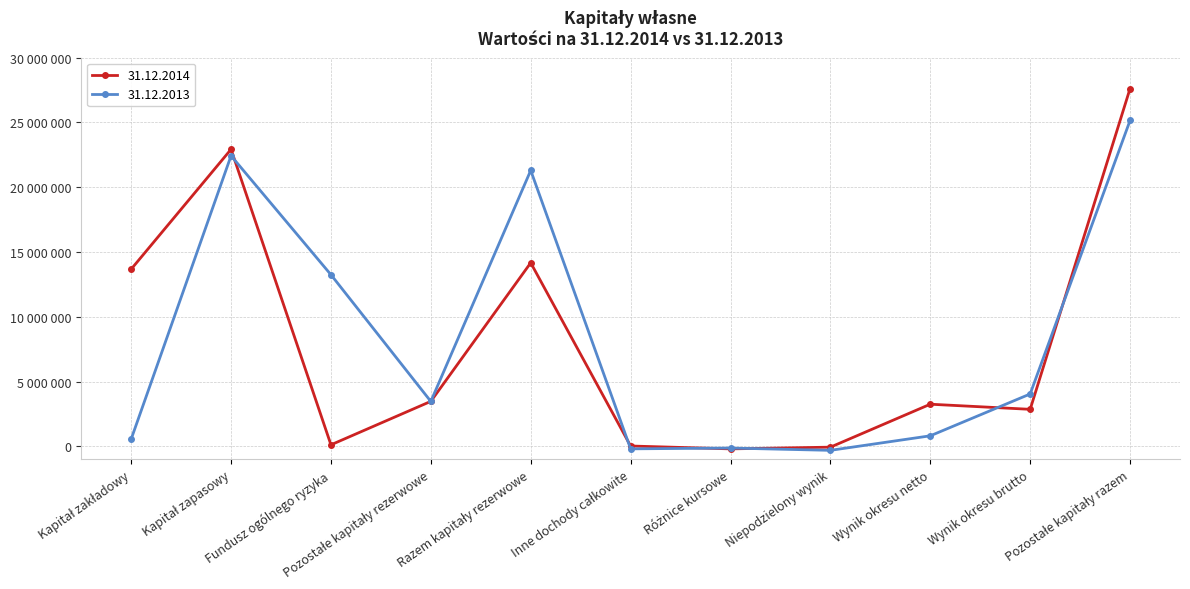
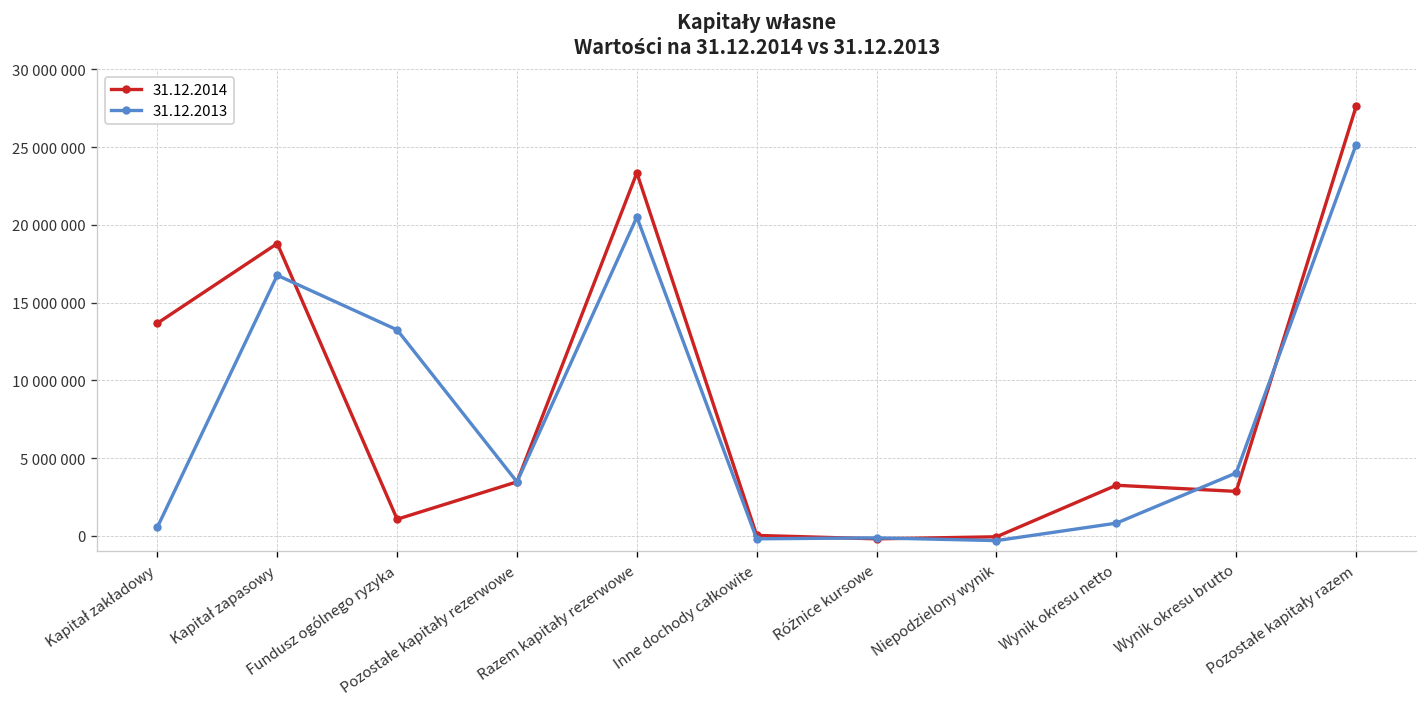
  {
    "31.12.2014": {
      "Kapitał zakładowy": 13700000,
-     "Kapitał zapasowy": 22900000,
-     "Fundusz ogólnego ryzyka": 100000,
-     "Razem kapitały rezerwowe": 14200000,
+     "Kapitał zapasowy": 18800000,
+     "Fundusz ogólnego ryzyka": 1100000,
+     "Razem kapitały rezerwowe": 23300000,
      "Inne dochody całkowite": 0,
      "Niepodzielony wynik": -100000,
      "Wynik okresu netto": 3300000,
      "Wynik okresu brutto": 2900000,
      "Pozostałe kapitały razem": 27600000
    },
    "31.12.2013": {
      "Kapitał zakładowy": 600000,
-     "Kapitał zapasowy": 22400000,
+     "Kapitał zapasowy": 16800000,
      "Fundusz ogólnego ryzyka": 13200000,
-     "Razem kapitały rezerwowe": 21300000,
+     "Razem kapitały rezerwowe": 20500000,
      "Inne dochody całkowite": -200000,
      "Niepodzielony wynik": -300000,
      "Wynik okresu netto": 800000,
      "Wynik okresu brutto": 4000000,
      "Pozostałe kapitały razem": 25200000
    }
  }
